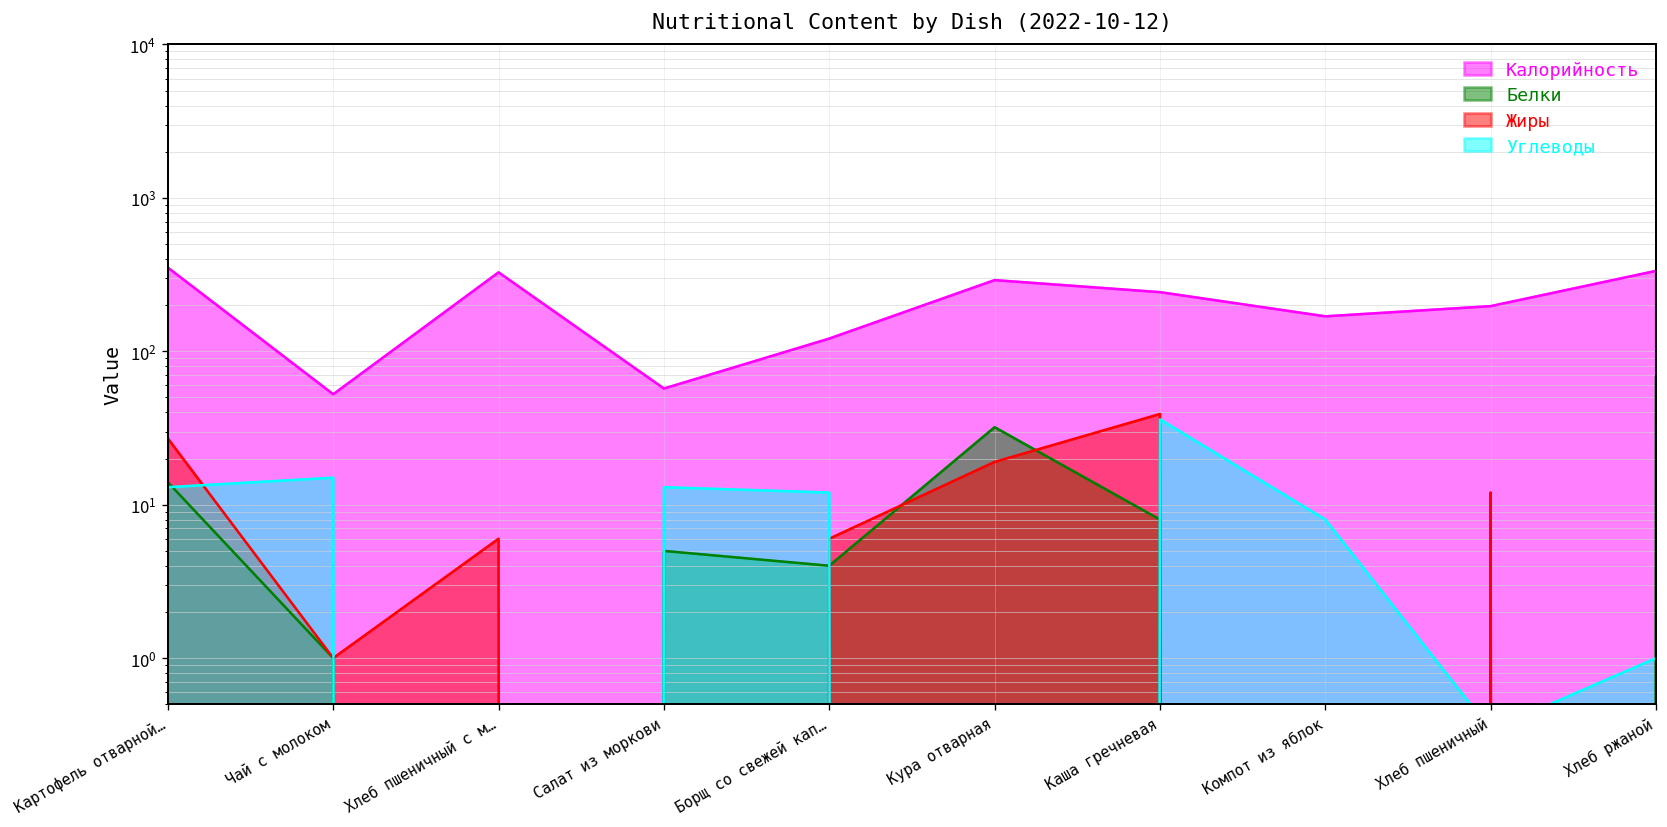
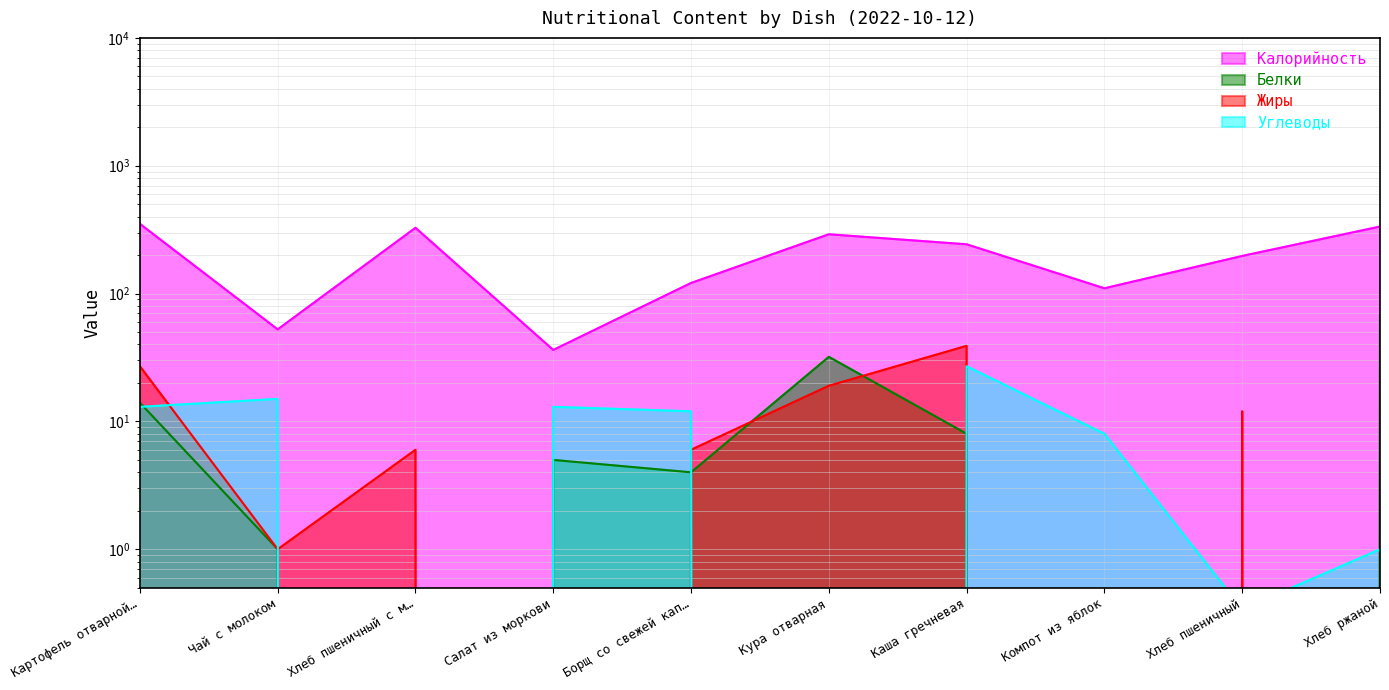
  {
    "Калорийность": {
      "Картофель отварной…": 350,
      "Чай с молоком": 52,
      "Хлеб пшеничный с м…": 330,
-     "Салат из моркови": 60,
+     "Салат из моркови": 36,
      "Борщ со свежей кап…": 120,
      "Кура отварная": 290,
      "Каша гречневая": 240,
-     "Компот из яблок": 170,
+     "Компот из яблок": 110,
      "Хлеб пшеничный": 200,
      "Хлеб ржаной": 330
    },
    "Белки": {
      "Картофель отварной…": 14,
      "Салат из моркови": 5,
      "Борщ со свежей кап…": 4,
      "Кура отварная": 32,
      "Каша гречневая": 8,
      "Хлеб ржаной": 70
    },
    "Жиры": {
      "Картофель отварной…": 27,
      "Хлеб пшеничный с м…": 6,
      "Борщ со свежей кап…": 6,
      "Кура отварная": 19,
      "Каша гречневая": 39,
      "Хлеб пшеничный": 12
    },
    "Углеводы": {
      "Картофель отварной…": 13,
      "Чай с молоком": 15,
      "Салат из моркови": 13,
      "Борщ со свежей кап…": 12,
-     "Каша гречневая": 36,
+     "Каша гречневая": 27,
      "Компот из яблок": 8,
      "Хлеб ржаной": 1
    }
  }
